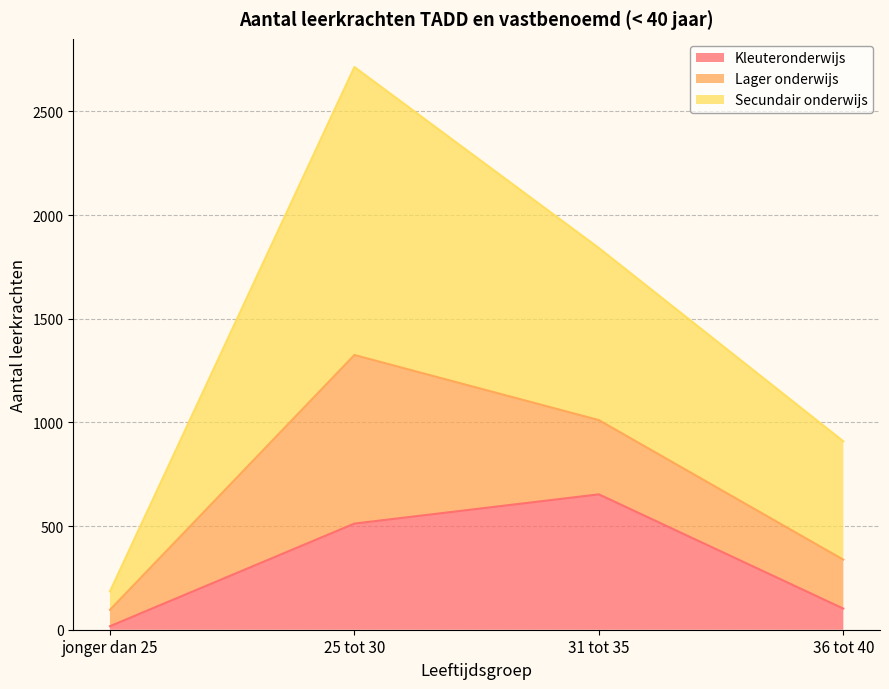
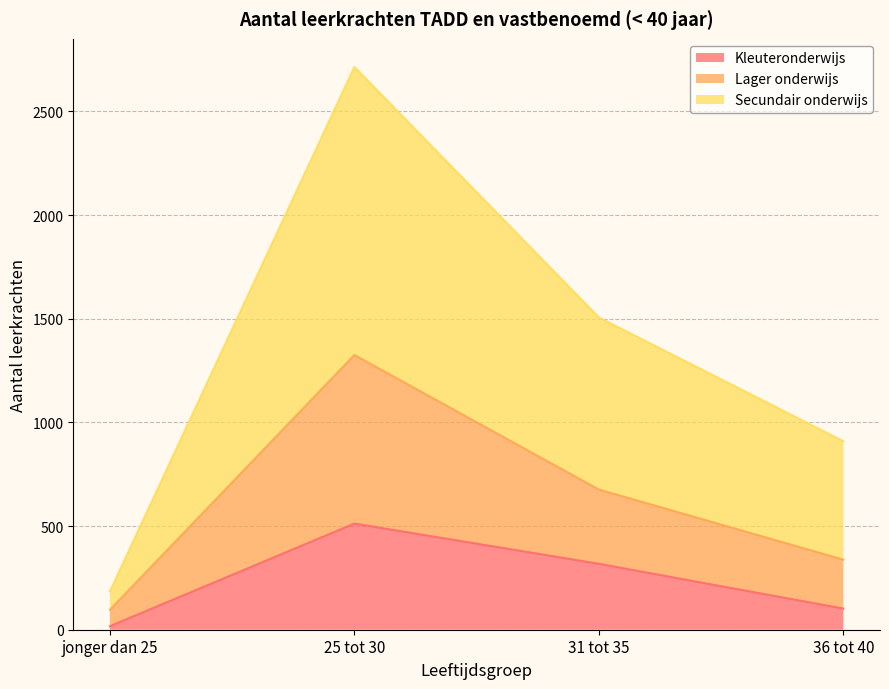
  {
    "Kleuteronderwijs": {
      "jonger dan 25": 20,
      "25 tot 30": 510,
-     "31 tot 35": 650,
+     "31 tot 35": 320,
      "36 tot 40": 100
    }
  }
